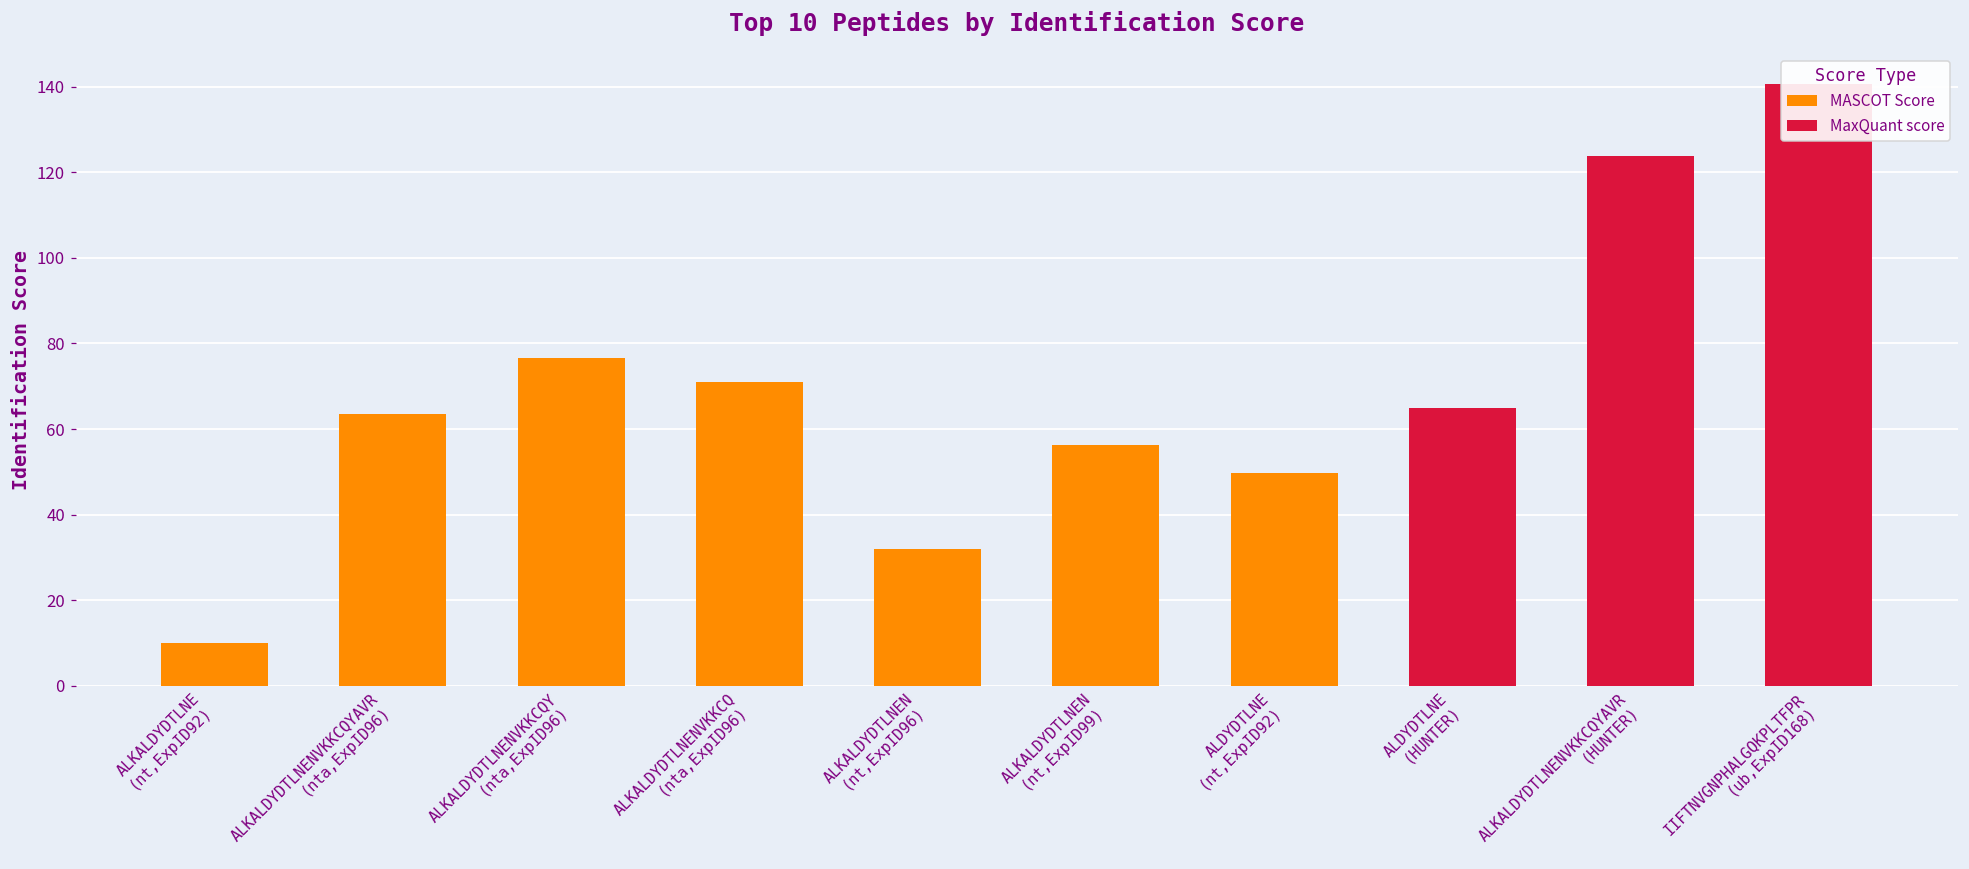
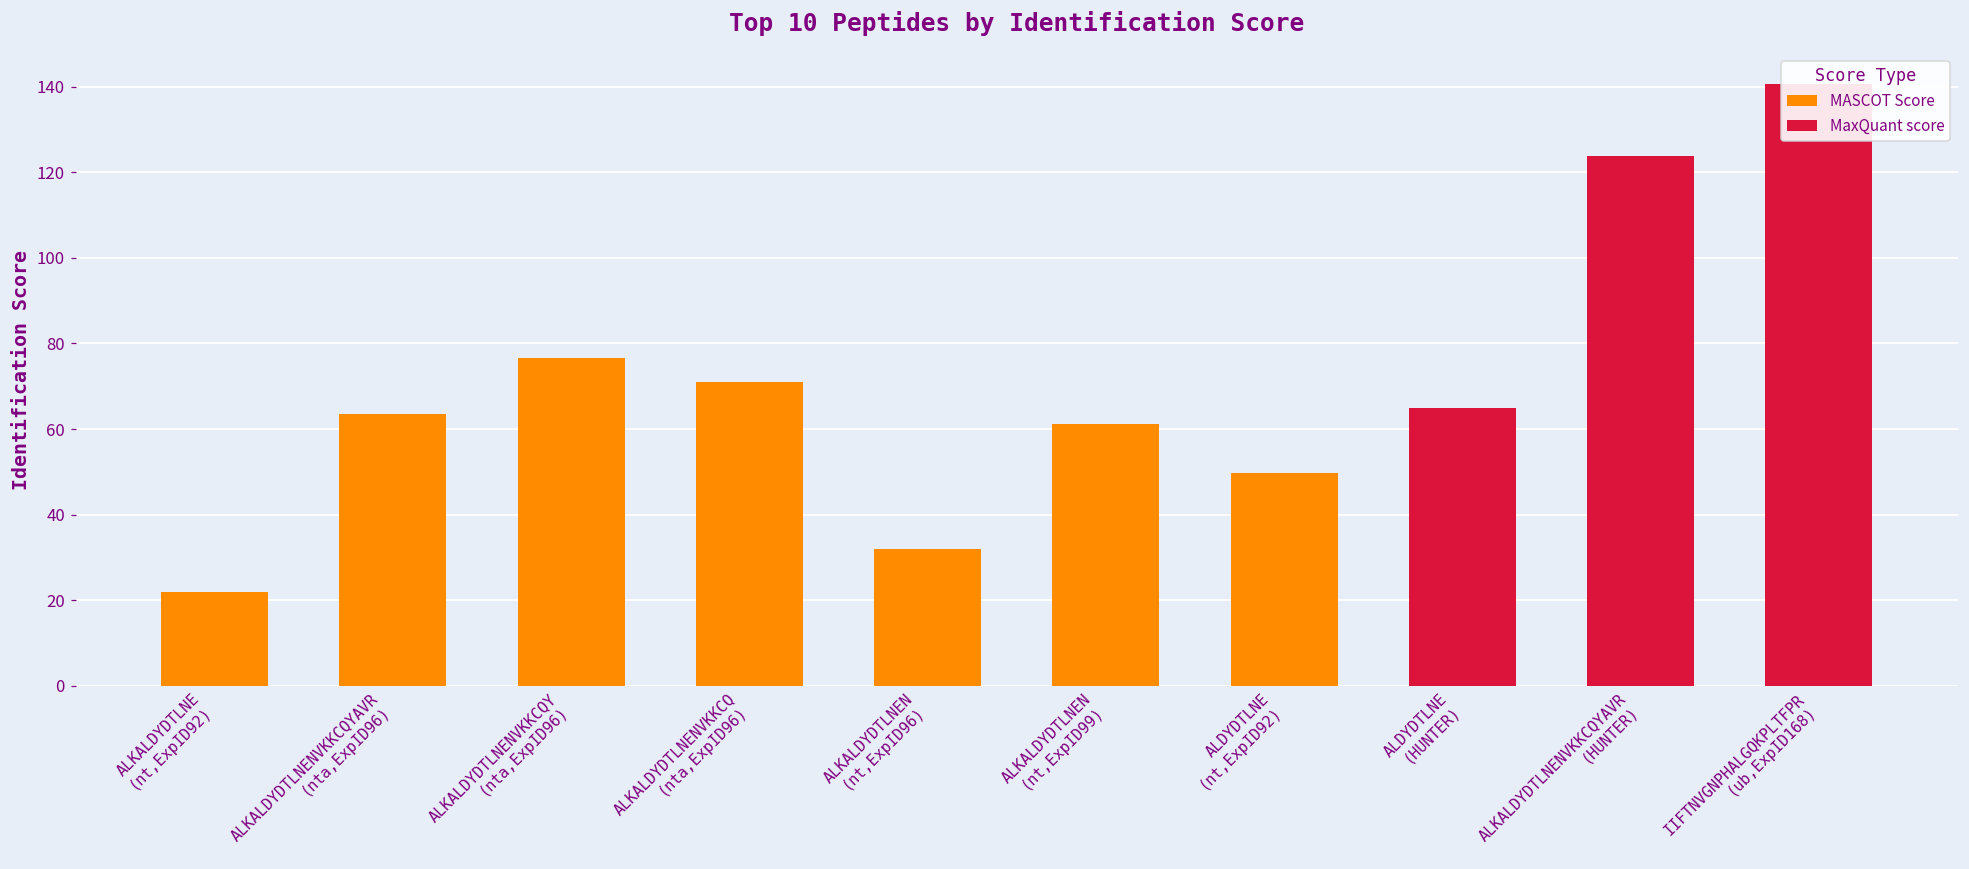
  {
    "MASCOT Score": {
-     "ALKALDYDTLNE (nt,ExpID92)": 10,
+     "ALKALDYDTLNE (nt,ExpID92)": 22,
      "ALKALDYDTLNENVKKCQYAVR (nta,ExpID96)": 64,
      "ALKALDYDTLNENVKKCQY (nta,ExpID96)": 77,
      "ALKALDYDTLNENVKKCQ (nta,ExpID96)": 71,
      "ALKALDYDTLNEN (nt,ExpID96)": 32,
-     "ALKALDYDTLNEN (nt,ExpID99)": 56,
+     "ALKALDYDTLNEN (nt,ExpID99)": 61,
      "ALDYDTLNE (nt,ExpID92)": 50
    },
    "MaxQuant score": {
      "ALDYDTLNE (HUNTER)": 65,
      "ALKALDYDTLNENVKKCQYAVR (HUNTER)": 124
    }
  }
